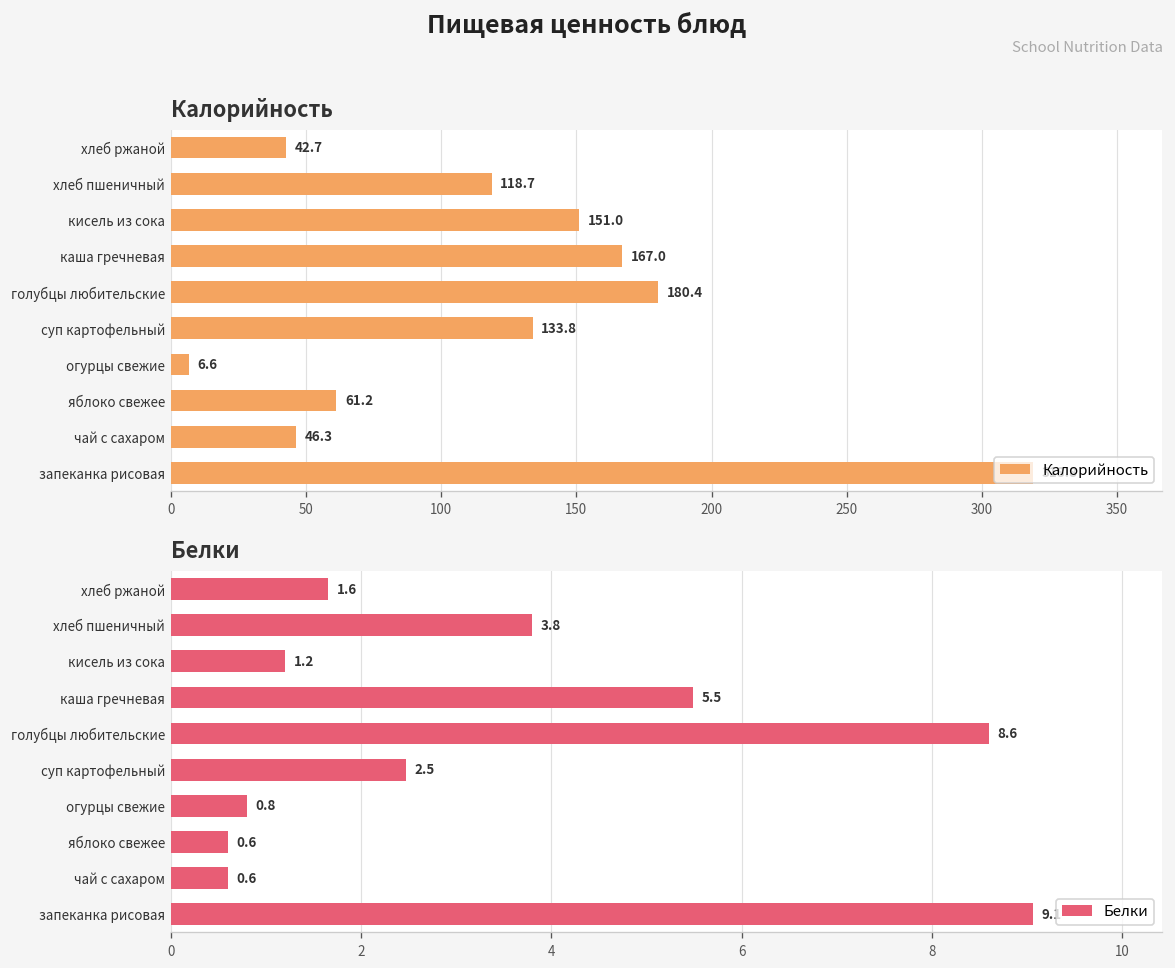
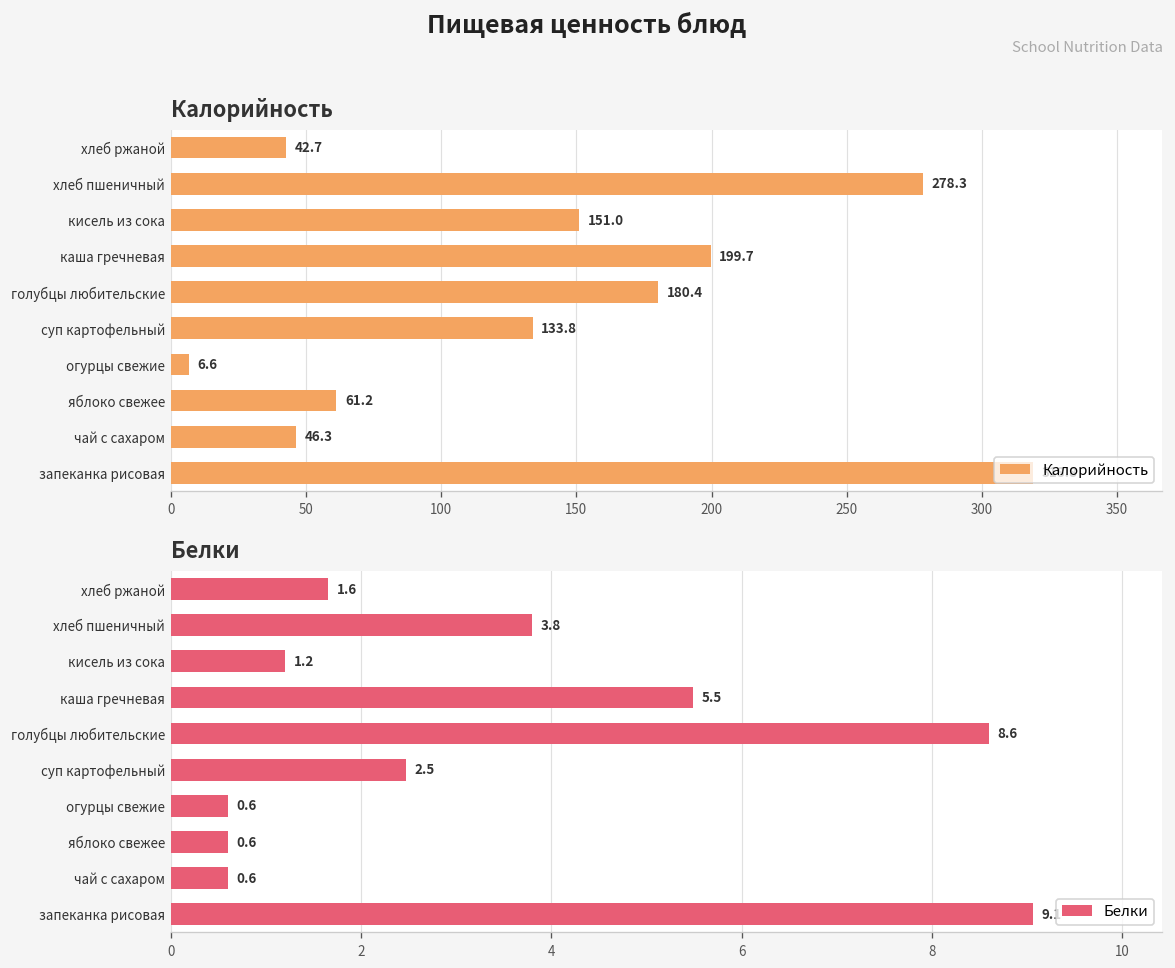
  {
    "Калорийность": {
      "хлеб ржаной": 42.7,
-     "хлеб пшеничный": 118.7,
+     "хлеб пшеничный": 278.3,
      "кисель из сока": 151.0,
-     "каша гречневая": 167.0,
+     "каша гречневая": 199.7,
      "голубцы любительские": 180.4,
      "суп картофельный": 133.8,
      "огурцы свежие": 6.6,
      "яблоко свежее": 61.2,
      "чай с сахаром": 46.3
    },
    "Белки": {
      "хлеб ржаной": 1.6,
      "хлеб пшеничный": 3.8,
      "кисель из сока": 1.2,
      "каша гречневая": 5.5,
      "голубцы любительские": 8.6,
      "суп картофельный": 2.5,
-     "огурцы свежие": 0.8,
+     "огурцы свежие": 0.6,
      "яблоко свежее": 0.6,
      "чай с сахаром": 0.6
    }
  }
